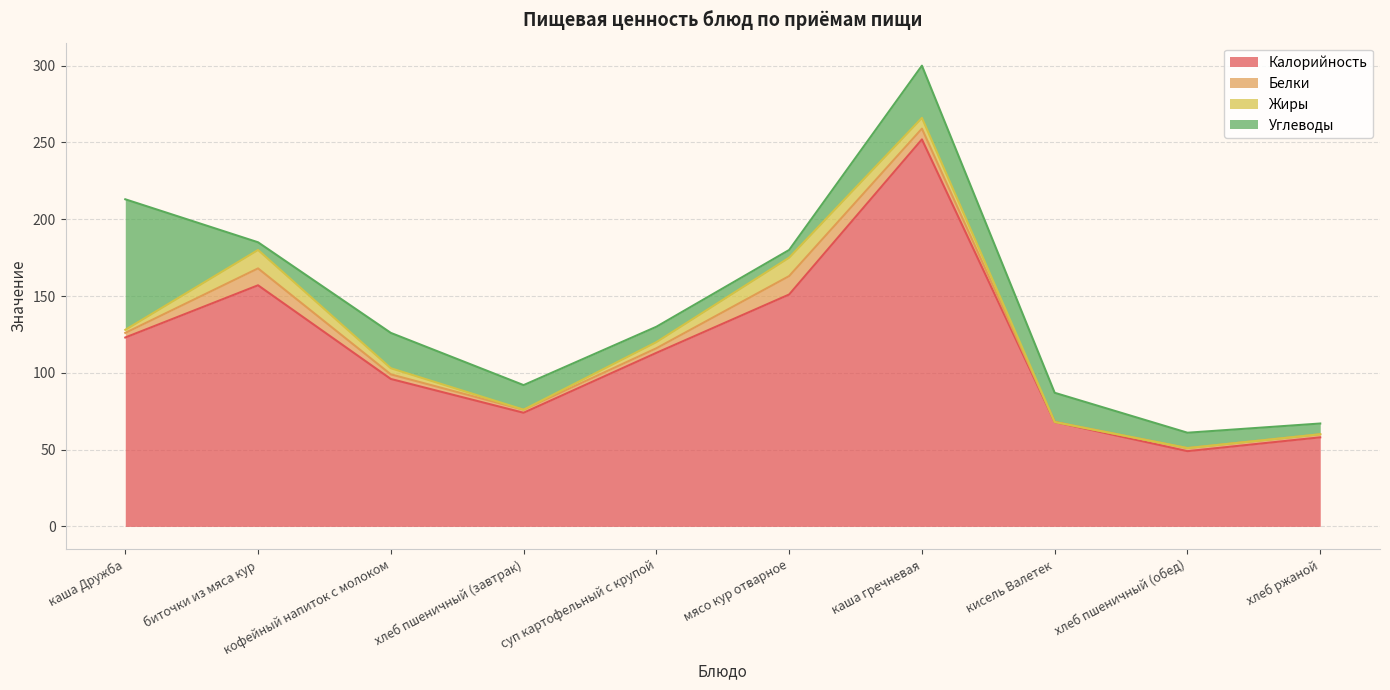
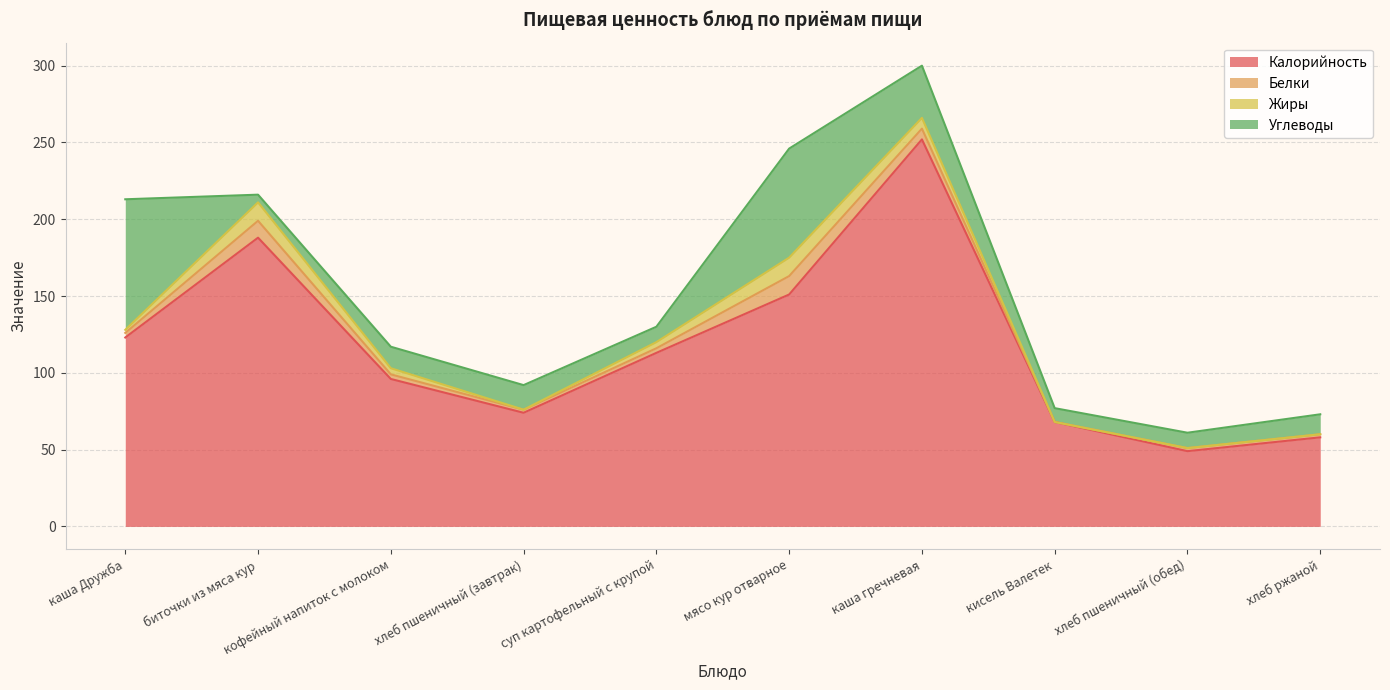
  {
    "Калорийность": {
      "каша Дружба": 123,
-     "биточки из мяса кур": 157,
+     "биточки из мяса кур": 188,
      "кофейный напиток с молоком": 96,
      "хлеб пшеничный (завтрак)": 74,
      "суп картофельный с крупой": 113,
      "мясо кур отварное": 151,
      "каша гречневая": 252,
      "хлеб пшеничный (обед)": 49,
      "хлеб ржаной": 58
    },
    "Углеводы": {
      "каша Дружба": 85,
      "биточки из мяса кур": 5,
-     "кофейный напиток с молоком": 23,
+     "кофейный напиток с молоком": 14,
      "хлеб пшеничный (завтрак)": 16,
      "суп картофельный с крупой": 10,
-     "мясо кур отварное": 5,
+     "мясо кур отварное": 71,
      "каша гречневая": 34,
-     "кисель Валетек": 19,
+     "кисель Валетек": 9,
      "хлеб пшеничный (обед)": 10,
-     "хлеб ржаной": 7
+     "хлеб ржаной": 13
    }
  }
